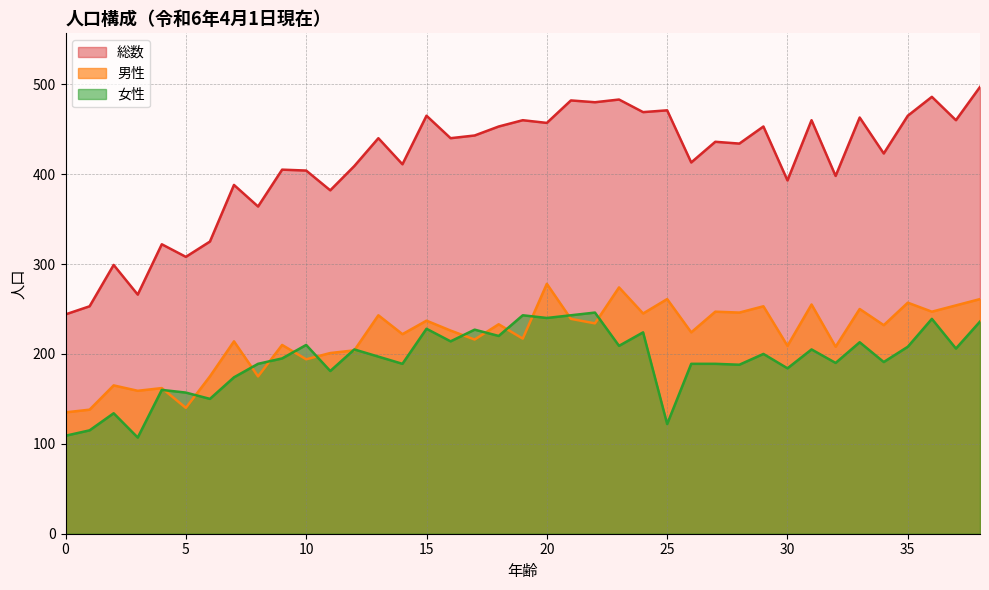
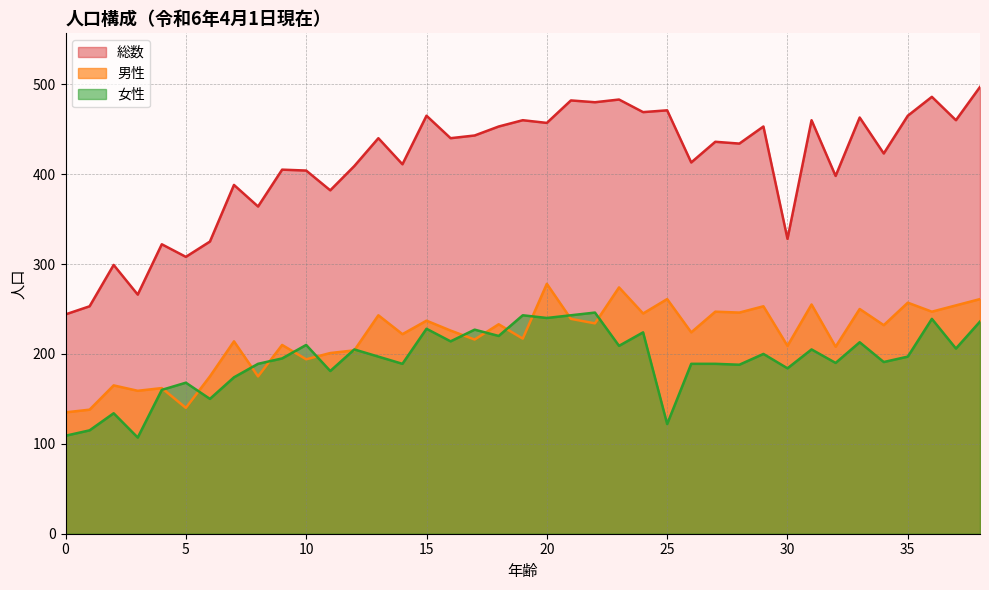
  {
    "総数": {
      "0": 240,
      "5": 310,
      "10": 400,
      "15": 470,
      "20": 460,
      "25": 470,
-     "30": 390,
+     "30": 330,
      "35": 470
    },
    "男性": {
      "0": 140,
      "5": 140,
      "10": 190,
      "15": 240,
      "20": 280,
      "25": 260,
      "30": 210,
      "35": 260
    },
    "女性": {
      "0": 110,
-     "5": 160,
+     "5": 170,
      "10": 210,
      "15": 230,
      "20": 240,
      "25": 120,
      "30": 180,
-     "35": 210
+     "35": 200
    }
  }
